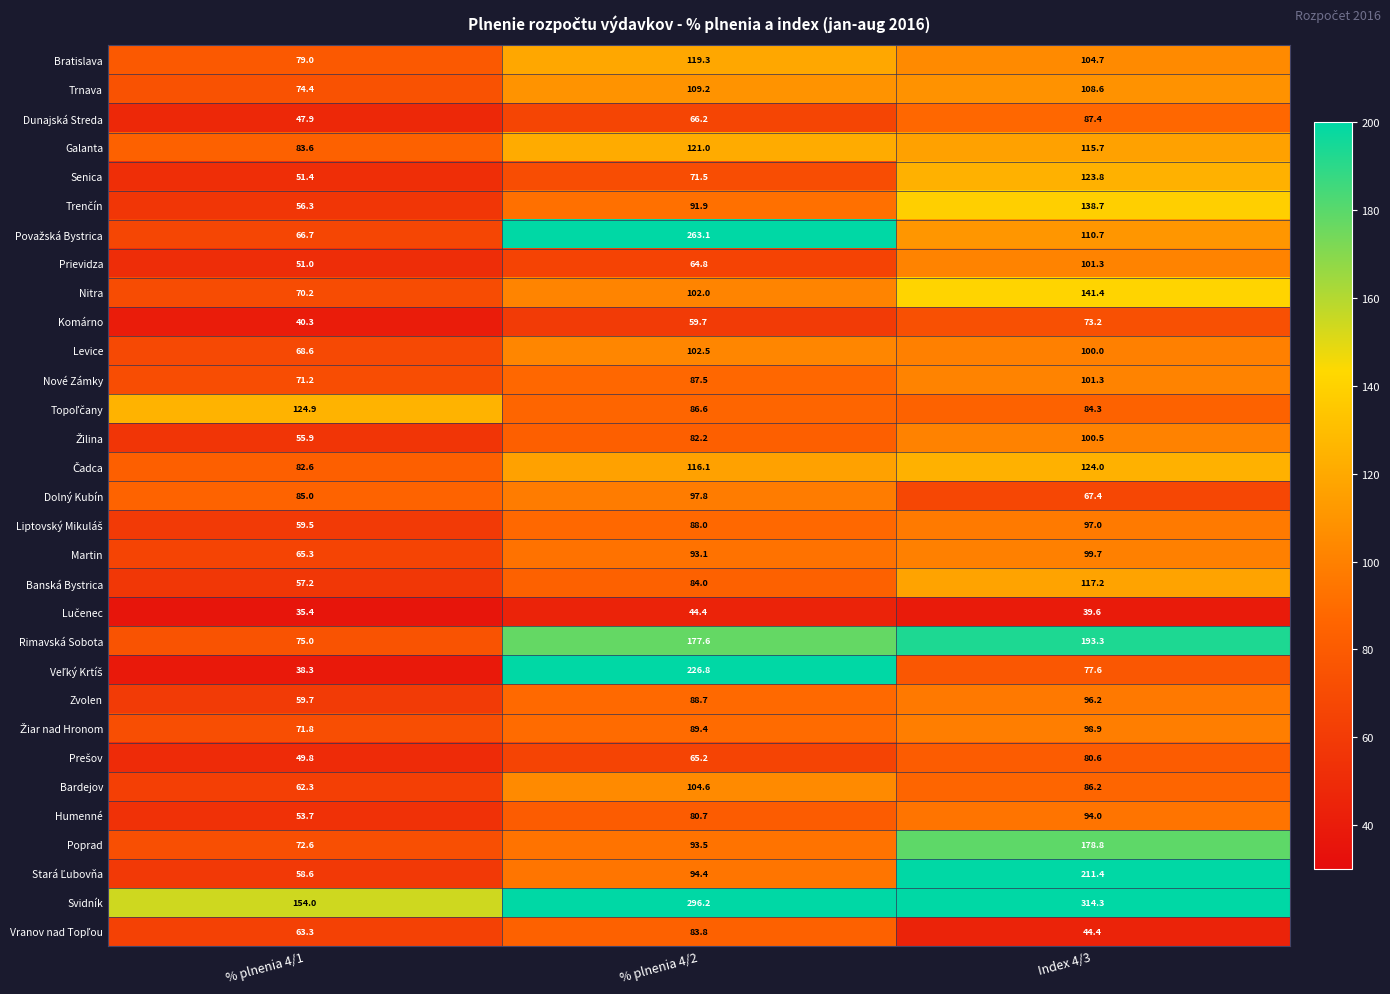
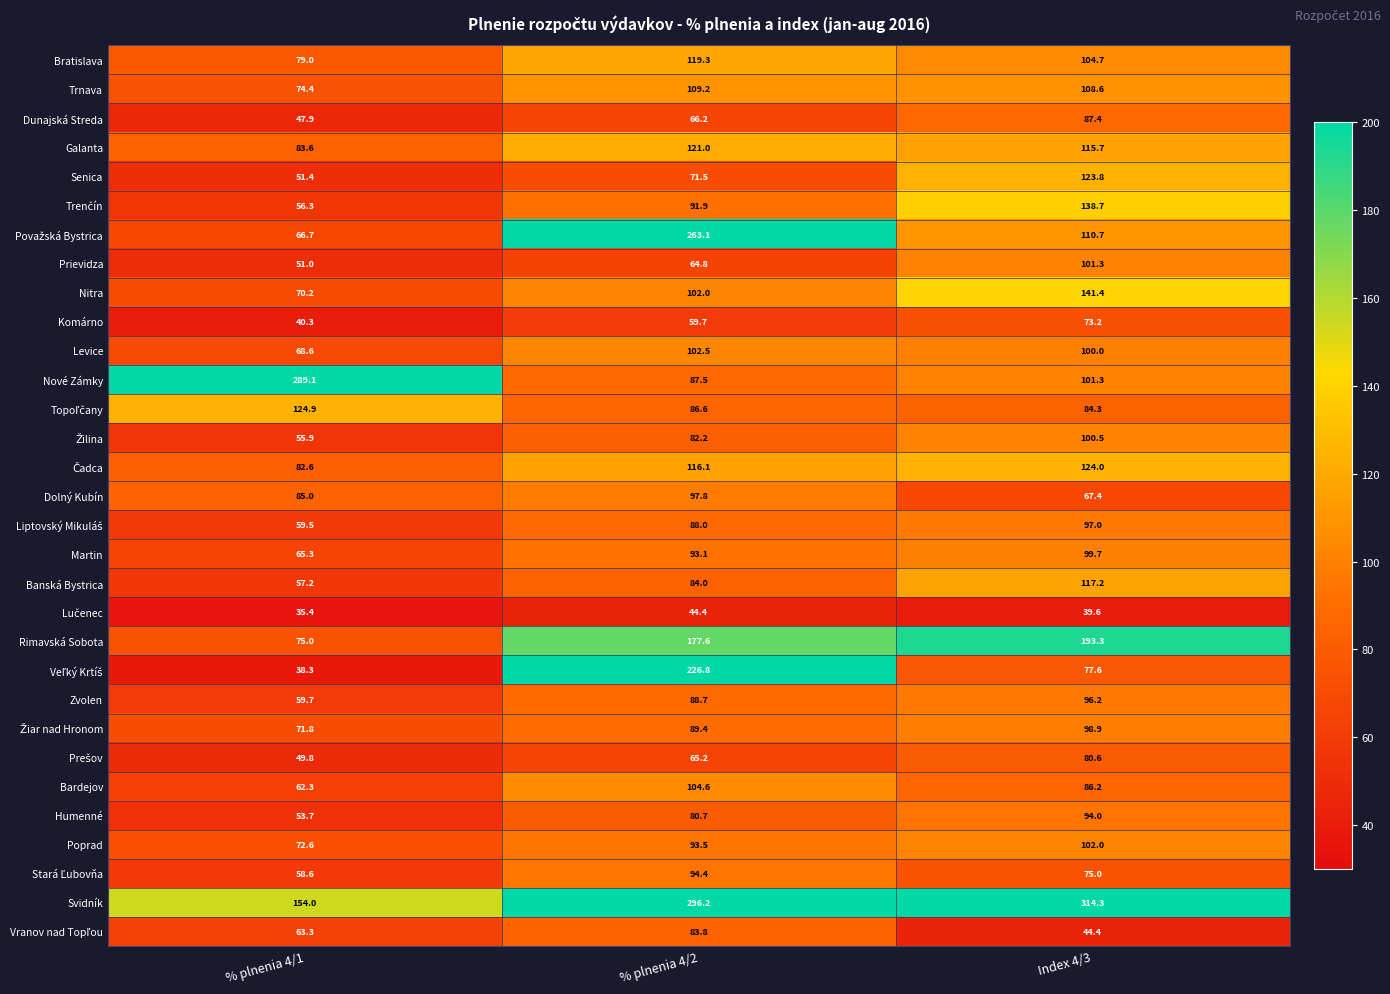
  {
    "Bratislava": {
      "% plnenia 4/1": 79.0,
      "% plnenia 4/2": 119.3,
      "Index 4/3": 104.7
    },
    "Trnava": {
      "% plnenia 4/1": 74.4,
      "% plnenia 4/2": 109.2,
      "Index 4/3": 108.6
    },
    "Dunajská Streda": {
      "% plnenia 4/1": 47.9,
      "% plnenia 4/2": 66.2,
      "Index 4/3": 87.4
    },
    "Galanta": {
      "% plnenia 4/1": 83.6,
      "% plnenia 4/2": 121.0,
      "Index 4/3": 115.7
    },
    "Senica": {
      "% plnenia 4/1": 51.4,
      "% plnenia 4/2": 71.5,
      "Index 4/3": 123.8
    },
    "Trenčín": {
      "% plnenia 4/1": 56.3,
      "% plnenia 4/2": 91.9,
      "Index 4/3": 138.7
    },
    "Považská Bystrica": {
      "% plnenia 4/1": 66.7,
      "% plnenia 4/2": 263.1,
      "Index 4/3": 110.7
    },
    "Prievidza": {
      "% plnenia 4/1": 51.0,
      "% plnenia 4/2": 64.8,
      "Index 4/3": 101.3
    },
    "Nitra": {
      "% plnenia 4/1": 70.2,
      "% plnenia 4/2": 102.0,
      "Index 4/3": 141.4
    },
    "Komárno": {
      "% plnenia 4/1": 40.3,
      "% plnenia 4/2": 59.7,
      "Index 4/3": 73.2
    },
    "Levice": {
      "% plnenia 4/1": 68.6,
      "% plnenia 4/2": 102.5,
      "Index 4/3": 100.0
    },
    "Nové Zámky": {
-     "% plnenia 4/1": 71.2,
+     "% plnenia 4/1": 289.1,
      "% plnenia 4/2": 87.5,
      "Index 4/3": 101.3
    },
    "Topoľčany": {
      "% plnenia 4/1": 124.9,
      "% plnenia 4/2": 86.6,
      "Index 4/3": 84.3
    },
    "Žilina": {
      "% plnenia 4/1": 55.9,
      "% plnenia 4/2": 82.2,
      "Index 4/3": 100.5
    },
    "Čadca": {
      "% plnenia 4/1": 82.6,
      "% plnenia 4/2": 116.1,
      "Index 4/3": 124.0
    },
    "Dolný Kubín": {
      "% plnenia 4/1": 85.0,
      "% plnenia 4/2": 97.8,
      "Index 4/3": 67.4
    },
    "Liptovský Mikuláš": {
      "% plnenia 4/1": 59.5,
      "% plnenia 4/2": 88.0,
      "Index 4/3": 97.0
    },
    "Martin": {
      "% plnenia 4/1": 65.3,
      "% plnenia 4/2": 93.1,
      "Index 4/3": 99.7
    },
    "Banská Bystrica": {
      "% plnenia 4/1": 57.2,
      "% plnenia 4/2": 84.0,
      "Index 4/3": 117.2
    },
    "Lučenec": {
      "% plnenia 4/1": 35.4,
      "% plnenia 4/2": 44.4,
      "Index 4/3": 39.6
    },
    "Rimavská Sobota": {
      "% plnenia 4/1": 75.0,
      "% plnenia 4/2": 177.6,
      "Index 4/3": 193.3
    },
    "Veľký Krtíš": {
      "% plnenia 4/1": 38.3,
      "% plnenia 4/2": 226.8,
      "Index 4/3": 77.6
    },
    "Zvolen": {
      "% plnenia 4/1": 59.7,
      "% plnenia 4/2": 88.7,
      "Index 4/3": 96.2
    },
    "Žiar nad Hronom": {
      "% plnenia 4/1": 71.8,
      "% plnenia 4/2": 89.4,
      "Index 4/3": 98.9
    },
    "Prešov": {
      "% plnenia 4/1": 49.8,
      "% plnenia 4/2": 65.2,
      "Index 4/3": 80.6
    },
    "Bardejov": {
      "% plnenia 4/1": 62.3,
      "% plnenia 4/2": 104.6,
      "Index 4/3": 86.2
    },
    "Humenné": {
      "% plnenia 4/1": 53.7,
      "% plnenia 4/2": 80.7,
      "Index 4/3": 94.0
    },
    "Poprad": {
      "% plnenia 4/1": 72.6,
      "% plnenia 4/2": 93.5,
-     "Index 4/3": 178.8
+     "Index 4/3": 102.0
    },
    "Stará Ľubovňa": {
      "% plnenia 4/1": 58.6,
      "% plnenia 4/2": 94.4,
-     "Index 4/3": 211.4
+     "Index 4/3": 75.0
    },
    "Svidník": {
      "% plnenia 4/1": 154.0,
      "% plnenia 4/2": 296.2,
      "Index 4/3": 314.3
    },
    "Vranov nad Topľou": {
      "% plnenia 4/1": 63.3,
      "% plnenia 4/2": 83.8,
      "Index 4/3": 44.4
    }
  }
